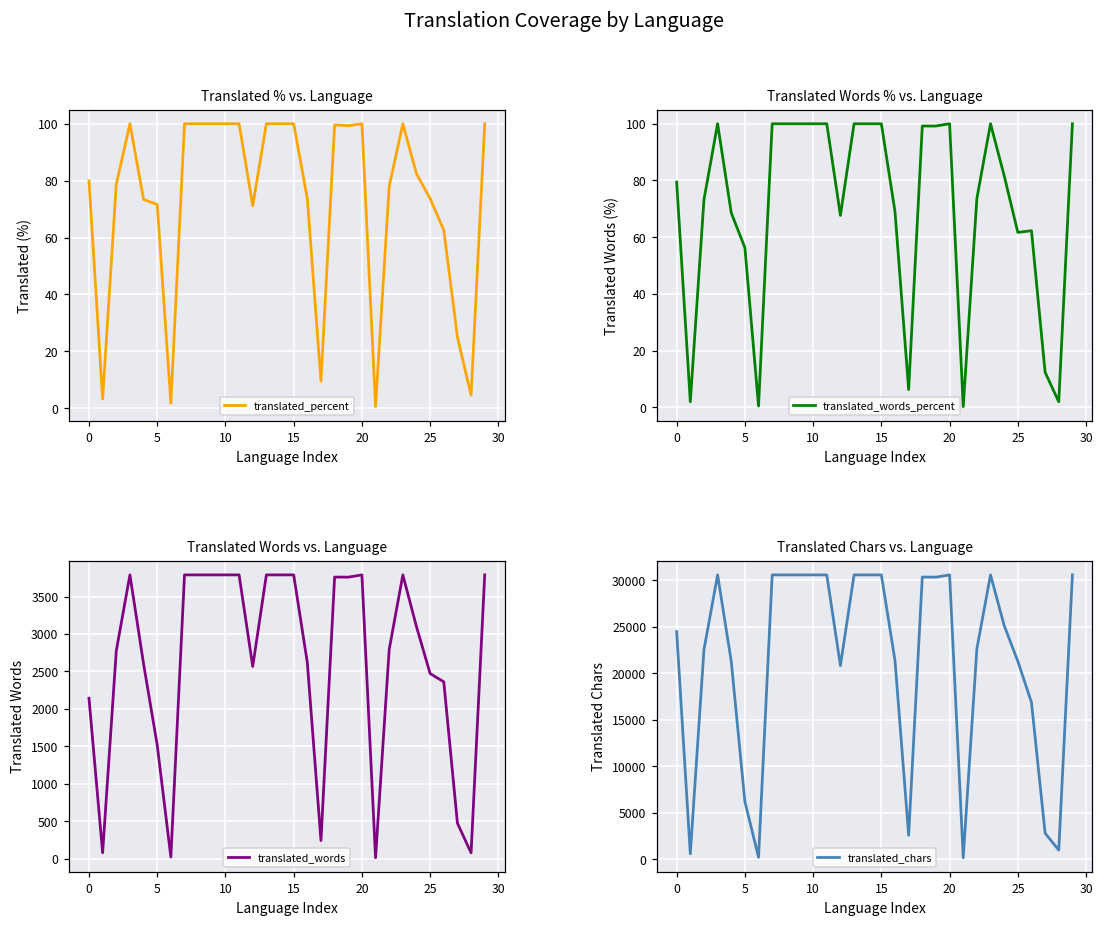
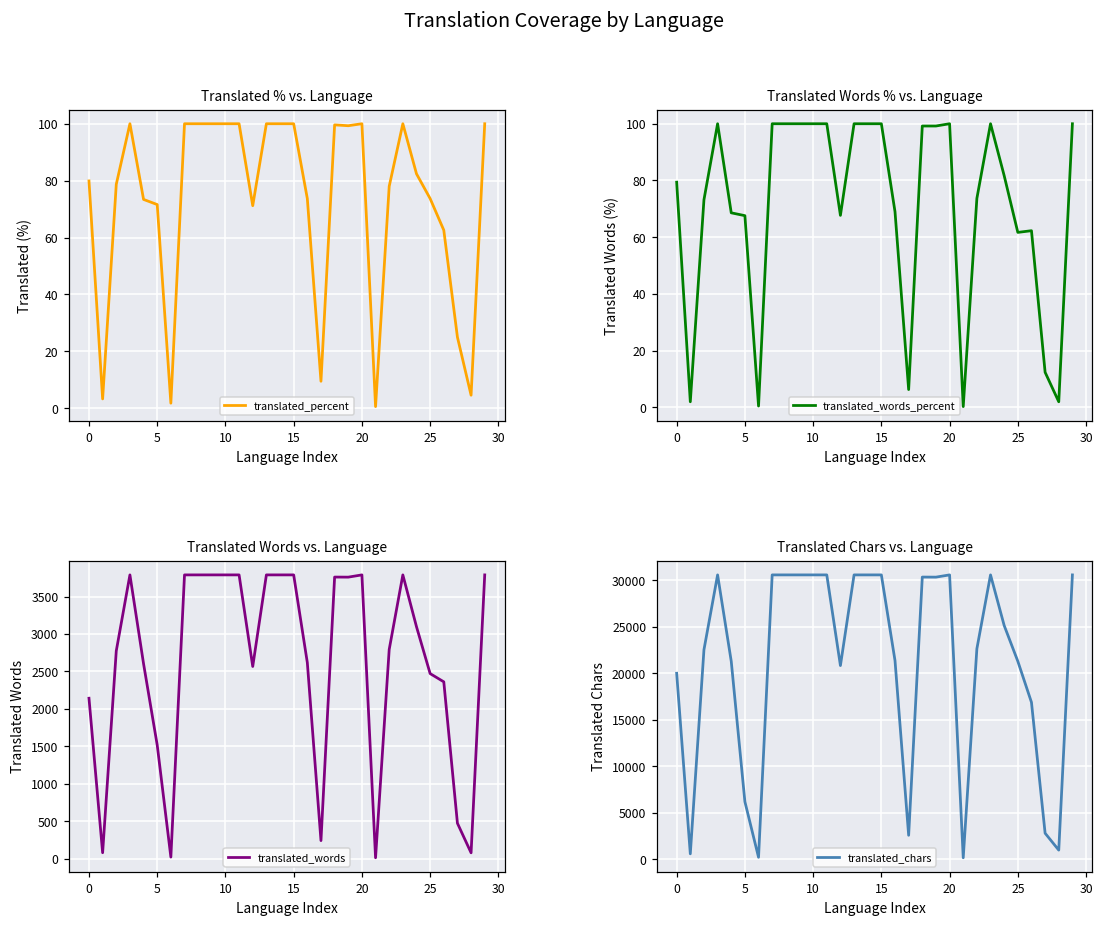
  {
    "Translated % vs. Language": {
      "0": 80,
      "5": 72,
      "10": 100,
      "15": 100,
      "20": 100,
      "25": 74
    },
    "Translated Words % vs. Language": {
      "0": 79,
-     "5": 56,
+     "5": 68,
      "10": 100,
      "15": 100,
      "20": 100,
      "25": 62
    },
    "Translated Words vs. Language": {
      "0": 2100,
      "5": 1500,
      "10": 3800,
      "15": 3800,
      "20": 3800,
      "25": 2500
    },
    "Translated Chars vs. Language": {
-     "0": 24000,
+     "0": 20000,
      "5": 6000,
      "10": 31000,
      "15": 31000,
      "20": 31000,
      "25": 21000
    }
  }
